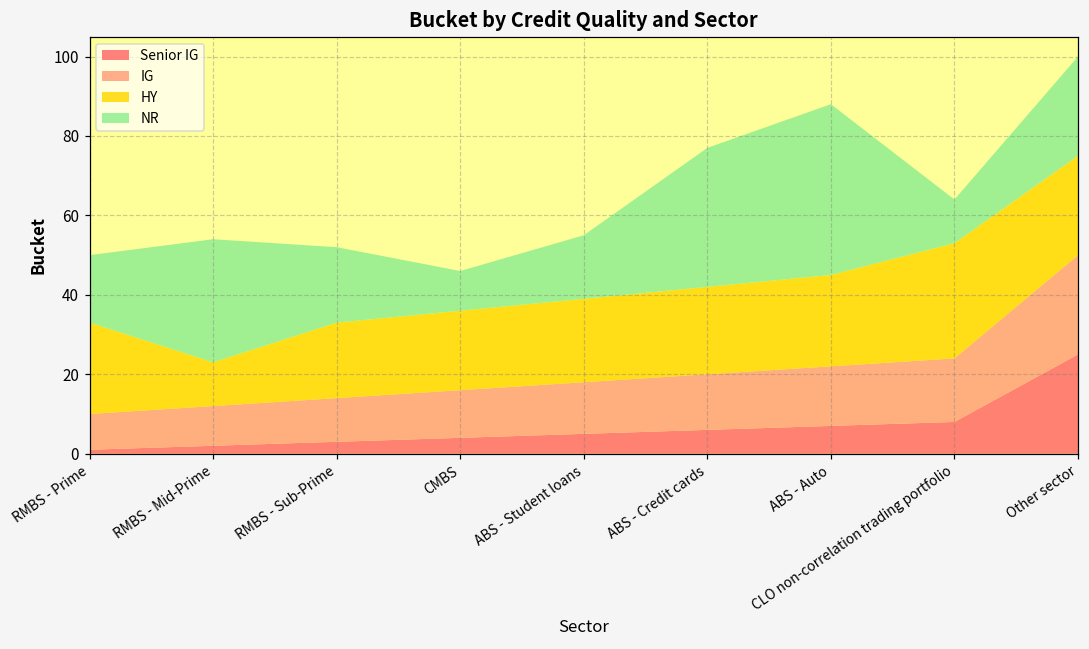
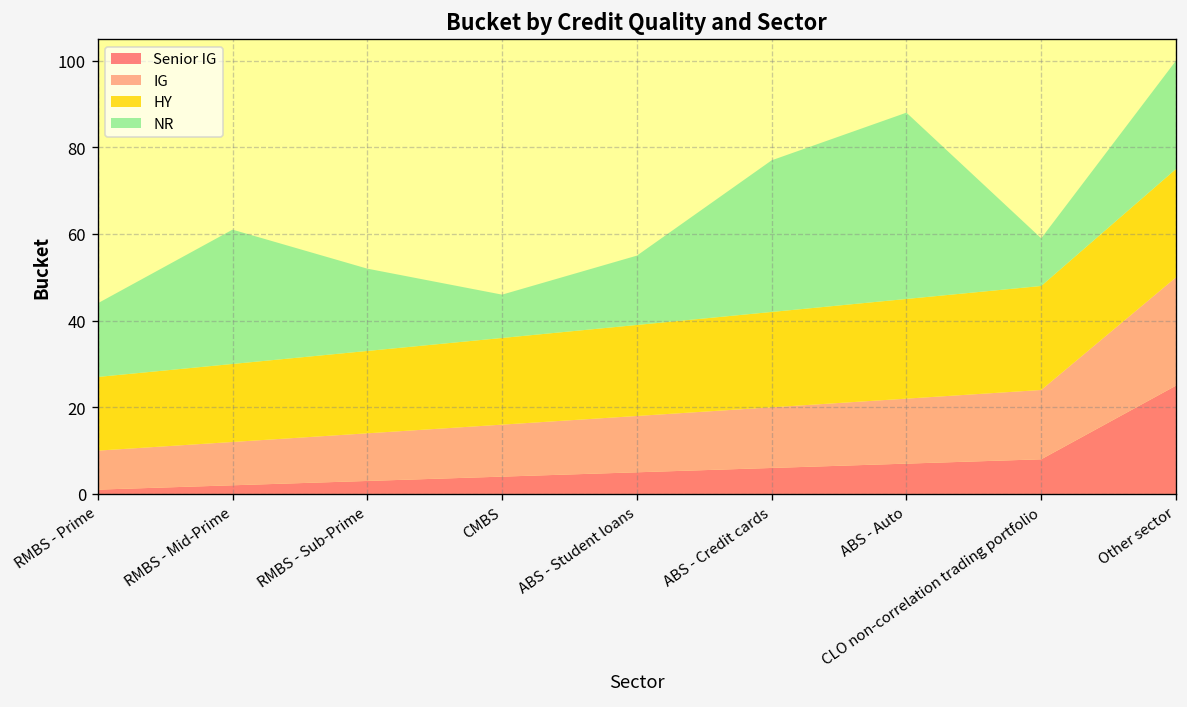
  {
    "HY": {
-     "RMBS - Prime": 23,
-     "RMBS - Mid-Prime": 11,
+     "RMBS - Prime": 17,
+     "RMBS - Mid-Prime": 18,
      "RMBS - Sub-Prime": 19,
      "CMBS": 20,
      "ABS - Student loans": 21,
      "ABS - Credit cards": 22,
      "ABS - Auto": 23,
-     "CLO non-correlation trading portfolio": 29,
+     "CLO non-correlation trading portfolio": 24,
      "Other sector": 25
    },
    "NR": {
      "RMBS - Prime": 17,
      "RMBS - Mid-Prime": 31,
      "RMBS - Sub-Prime": 19,
      "CMBS": 10,
      "ABS - Student loans": 16,
      "ABS - Credit cards": 35,
      "ABS - Auto": 43,
      "CLO non-correlation trading portfolio": 11,
      "Other sector": 25
    }
  }
